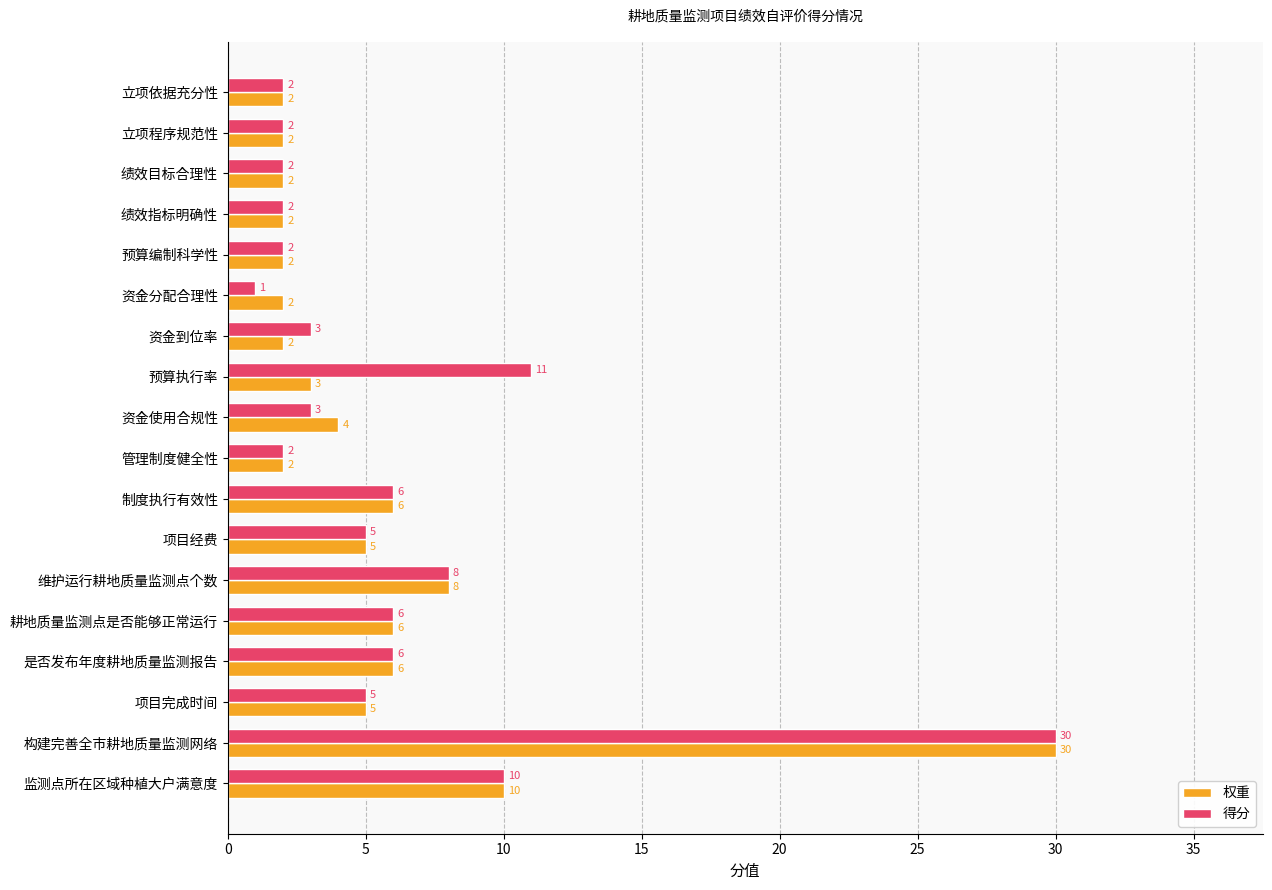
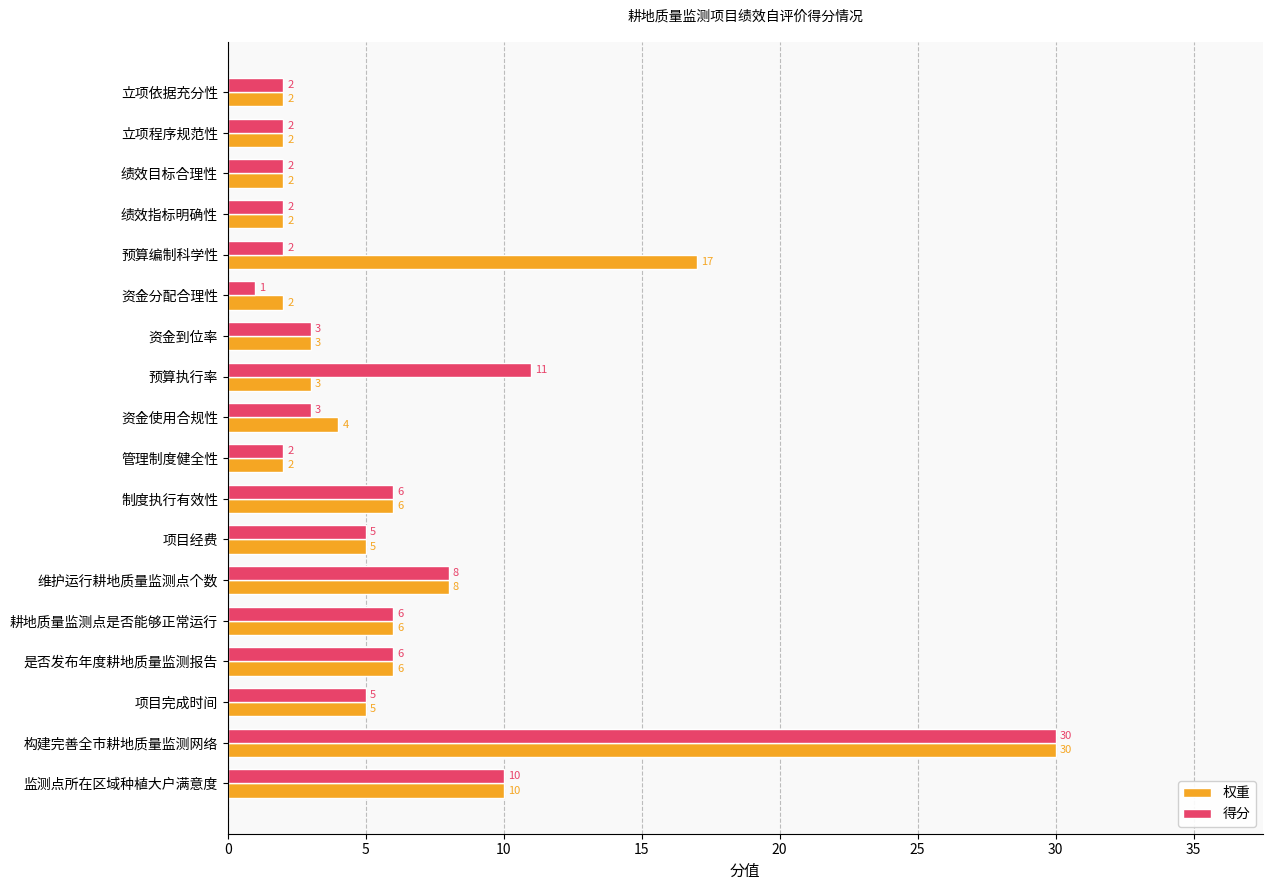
  {
    "权重": {
      "立项依据充分性": 2,
      "立项程序规范性": 2,
      "绩效目标合理性": 2,
      "绩效指标明确性": 2,
-     "预算编制科学性": 2,
+     "预算编制科学性": 17,
      "资金分配合理性": 2,
-     "资金到位率": 2,
+     "资金到位率": 3,
      "预算执行率": 3,
      "资金使用合规性": 4,
      "管理制度健全性": 2,
      "制度执行有效性": 6,
      "项目经费": 5,
      "维护运行耕地质量监测点个数": 8,
      "耕地质量监测点是否能够正常运行": 6,
      "是否发布年度耕地质量监测报告": 6,
      "项目完成时间": 5,
      "构建完善全市耕地质量监测网络": 30,
      "监测点所在区域种植大户满意度": 10
    },
    "得分": {
      "立项依据充分性": 2,
      "立项程序规范性": 2,
      "绩效目标合理性": 2,
      "绩效指标明确性": 2,
      "预算编制科学性": 2,
      "资金分配合理性": 1,
      "资金到位率": 3,
      "预算执行率": 11,
      "资金使用合规性": 3,
      "管理制度健全性": 2,
      "制度执行有效性": 6,
      "项目经费": 5,
      "维护运行耕地质量监测点个数": 8,
      "耕地质量监测点是否能够正常运行": 6,
      "是否发布年度耕地质量监测报告": 6,
      "项目完成时间": 5,
      "构建完善全市耕地质量监测网络": 30,
      "监测点所在区域种植大户满意度": 10
    }
  }
